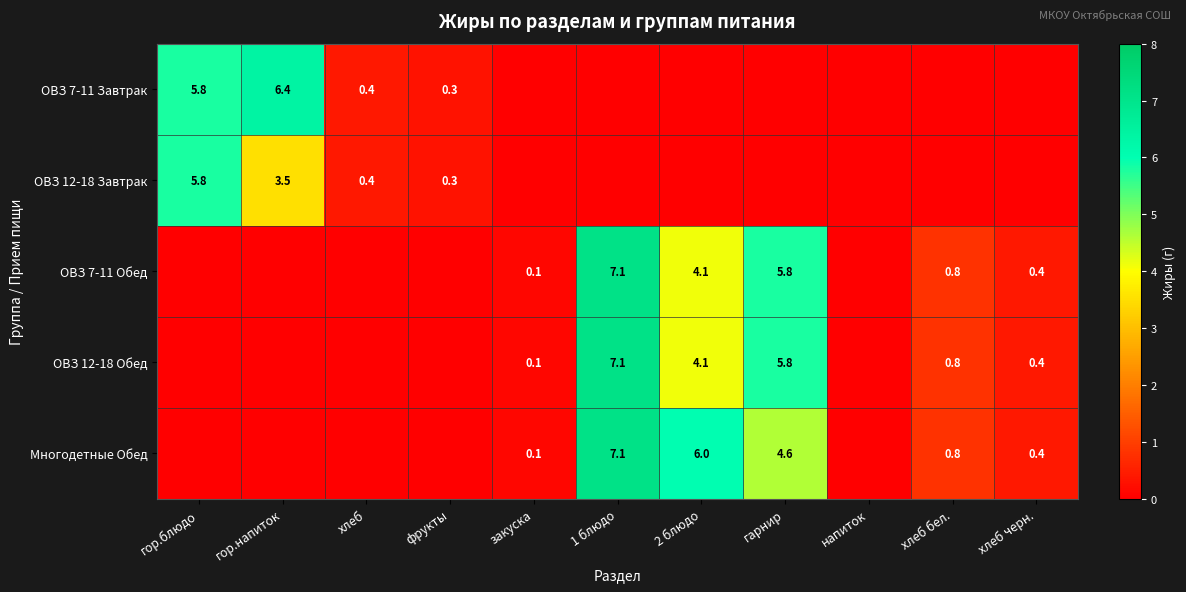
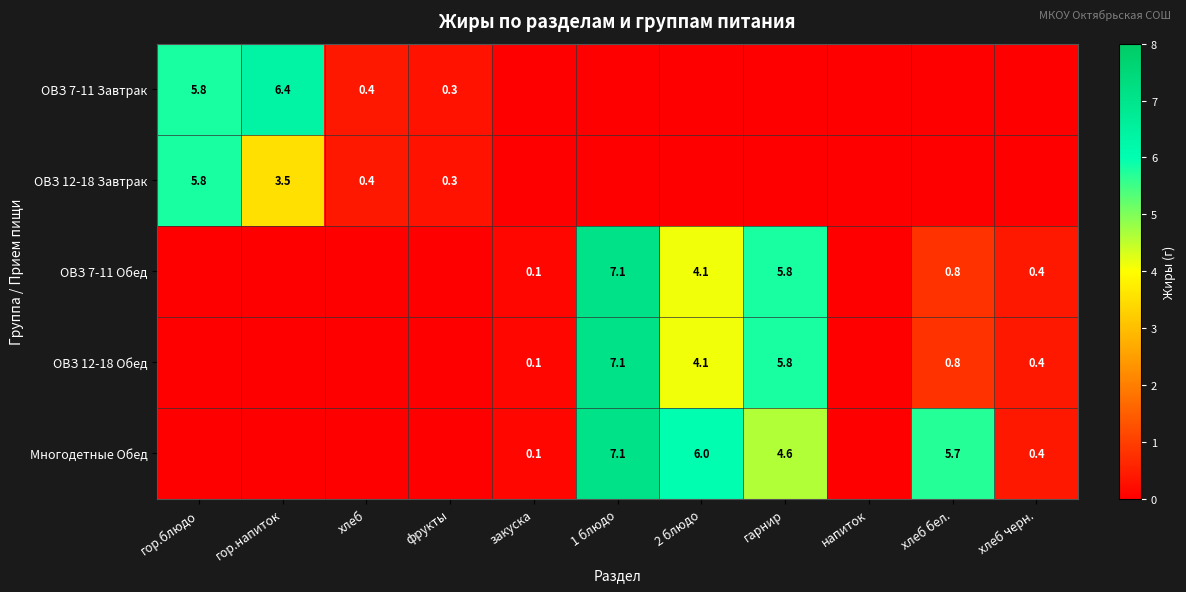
  {
    "ОВЗ 7-11 Завтрак": {
      "гор.блюдо": 5.8,
      "гор.напиток": 6.4,
      "хлеб": 0.4,
      "фрукты": 0.3
    },
    "ОВЗ 12-18 Завтрак": {
      "гор.блюдо": 5.8,
      "гор.напиток": 3.5,
      "хлеб": 0.4,
      "фрукты": 0.3
    },
    "ОВЗ 7-11 Обед": {
      "закуска": 0.1,
      "1 блюдо": 7.1,
      "2 блюдо": 4.1,
      "гарнир": 5.8,
      "хлеб бел.": 0.8,
      "хлеб черн.": 0.4
    },
    "ОВЗ 12-18 Обед": {
      "закуска": 0.1,
      "1 блюдо": 7.1,
      "2 блюдо": 4.1,
      "гарнир": 5.8,
      "хлеб бел.": 0.8,
      "хлеб черн.": 0.4
    },
    "Многодетные Обед": {
      "закуска": 0.1,
      "1 блюдо": 7.1,
      "2 блюдо": 6.0,
      "гарнир": 4.6,
-     "хлеб бел.": 0.8,
+     "хлеб бел.": 5.7,
      "хлеб черн.": 0.4
    }
  }
